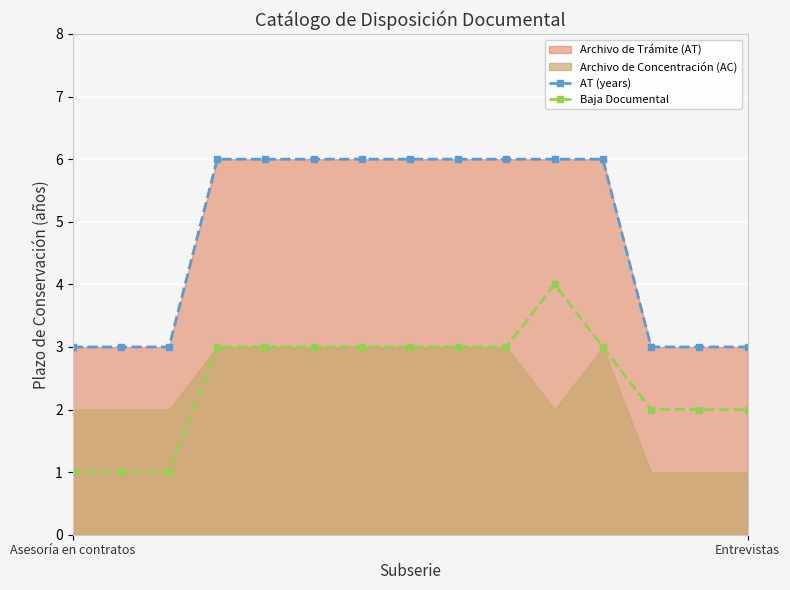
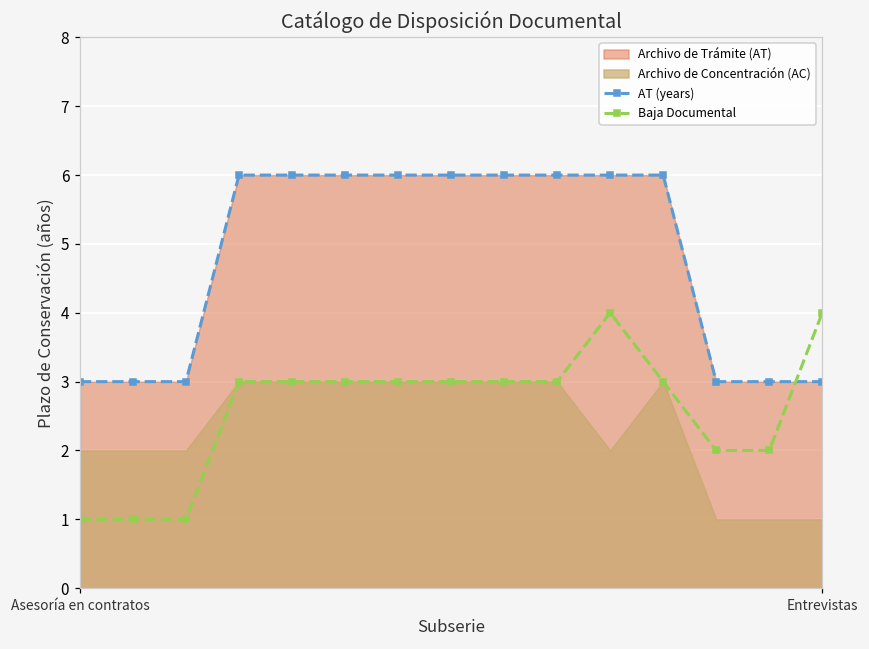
  {
    "Baja Documental": {
      "Asesoría en contratos": 1,
-     "Entrevistas": 2
+     "Entrevistas": 4
    }
  }
